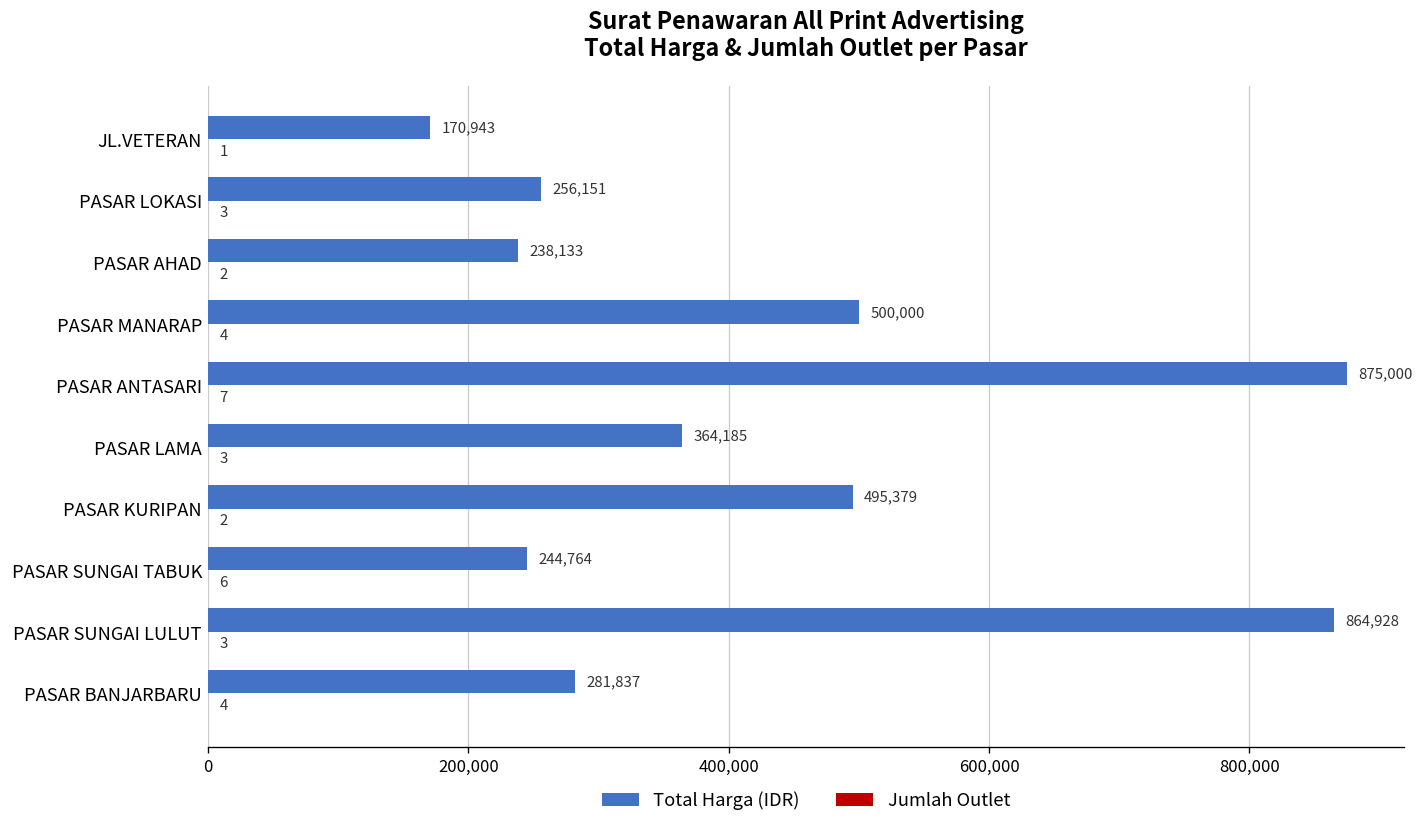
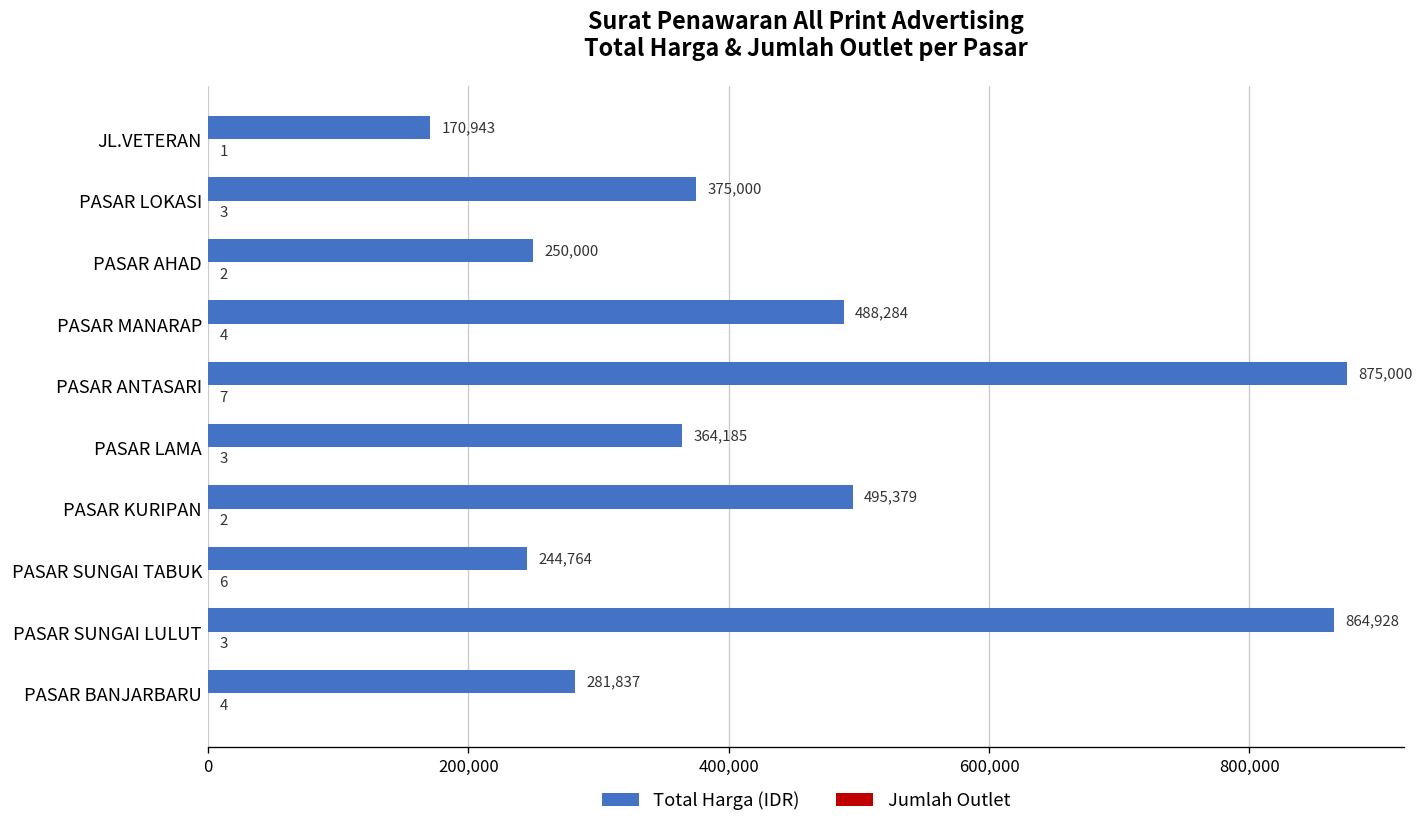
  {
    "Total Harga (IDR)": {
      "JL.VETERAN": "170,943",
-     "PASAR LOKASI": "256,151",
-     "PASAR AHAD": "238,133",
-     "PASAR MANARAP": "500,000",
+     "PASAR LOKASI": "375,000",
+     "PASAR AHAD": "250,000",
+     "PASAR MANARAP": "488,284",
      "PASAR ANTASARI": "875,000",
      "PASAR LAMA": "364,185",
      "PASAR KURIPAN": "495,379",
      "PASAR SUNGAI TABUK": "244,764",
      "PASAR SUNGAI LULUT": "864,928",
      "PASAR BANJARBARU": "281,837"
    },
    "Jumlah Outlet": {
      "JL.VETERAN": "1",
      "PASAR LOKASI": "3",
      "PASAR AHAD": "2",
      "PASAR MANARAP": "4",
      "PASAR ANTASARI": "7",
      "PASAR LAMA": "3",
      "PASAR KURIPAN": "2",
      "PASAR SUNGAI TABUK": "6",
      "PASAR SUNGAI LULUT": "3",
      "PASAR BANJARBARU": "4"
    }
  }
